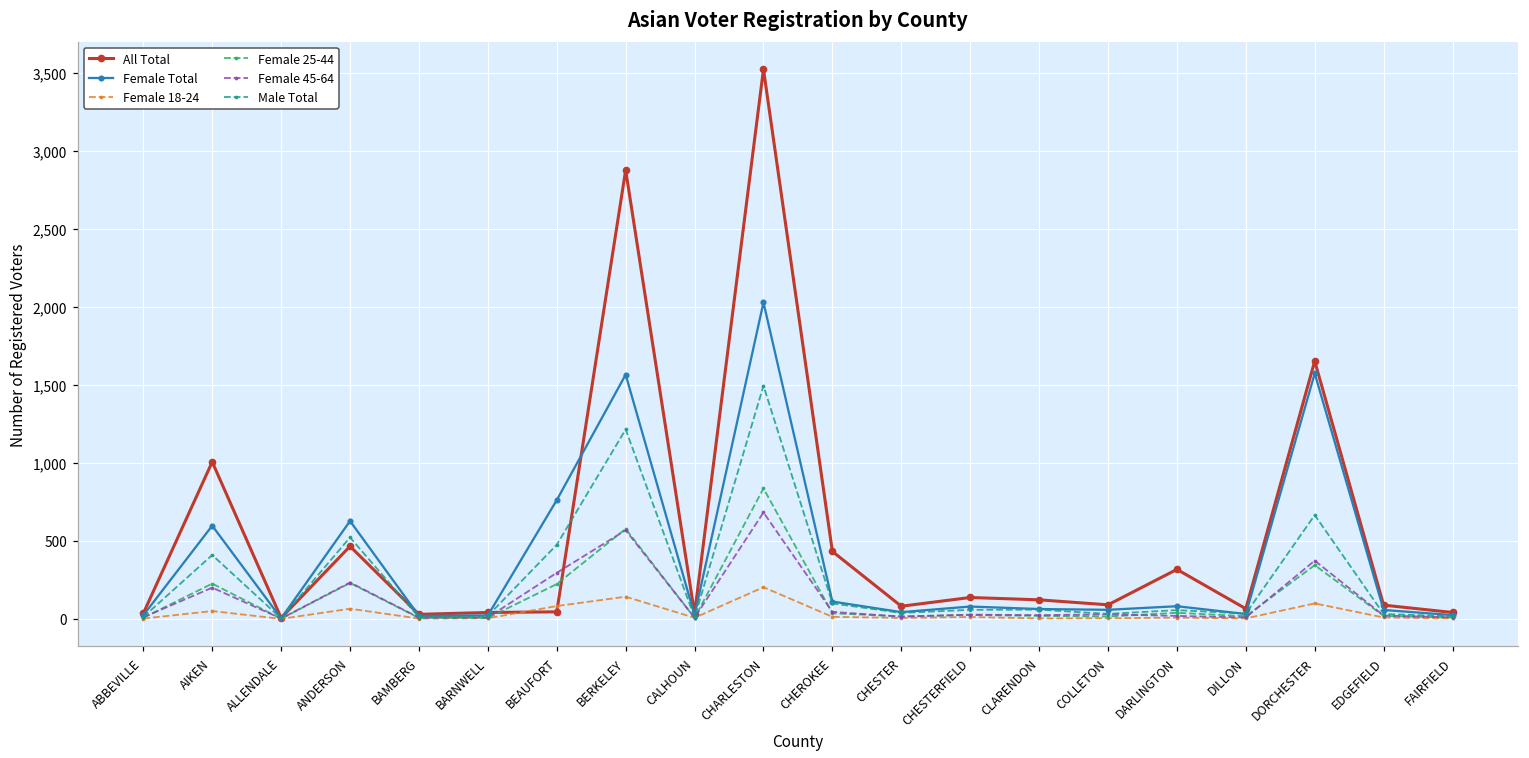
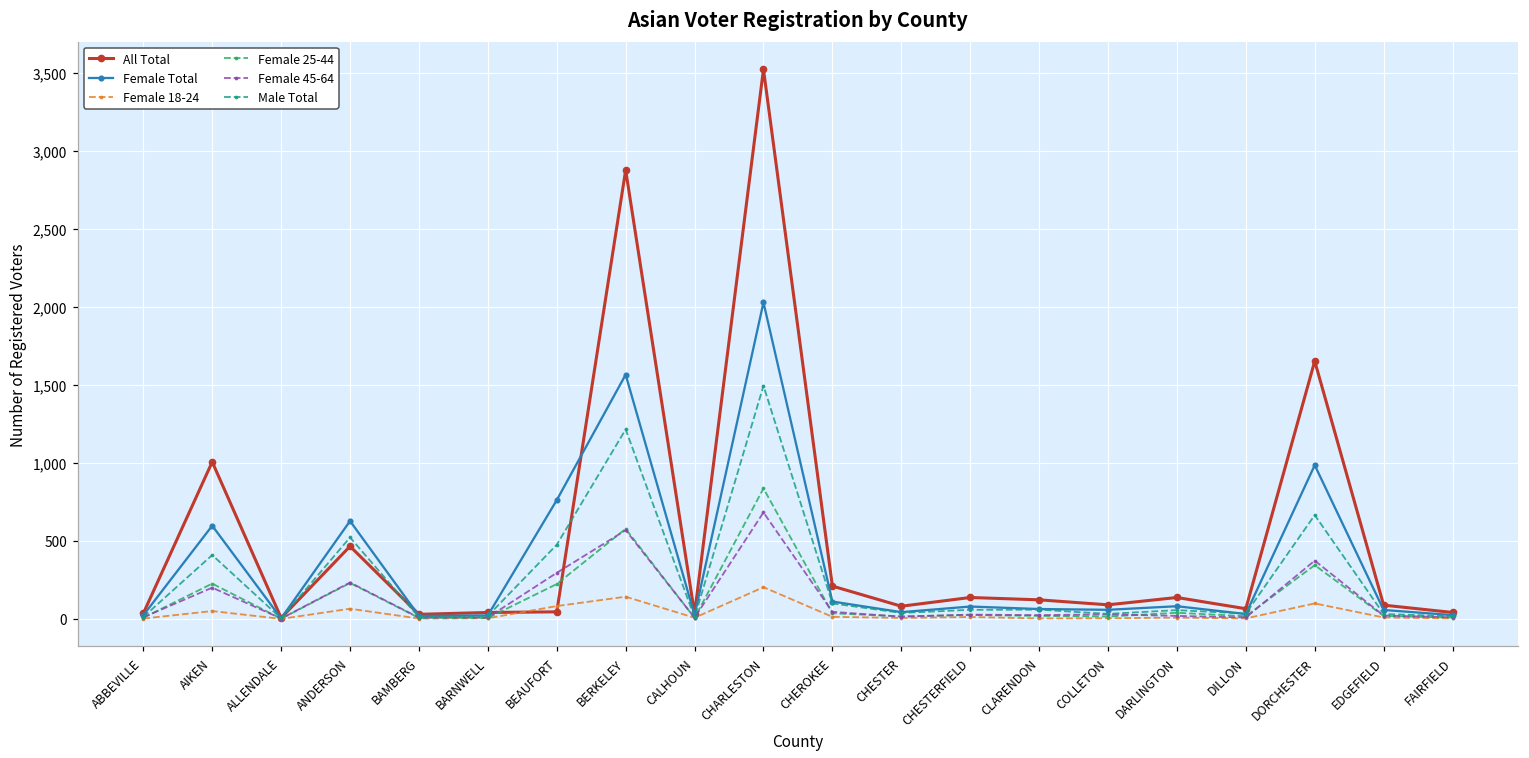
  {
    "All Total": {
      "AIKEN": "1,010",
      "ANDERSON": "470",
      "BARNWELL": "40",
      "BEAUFORT": "50",
      "BERKELEY": "2,880",
      "CHARLESTON": "3,520",
-     "CHEROKEE": "430",
+     "CHEROKEE": "210",
      "CHESTER": "80",
      "CHESTERFIELD": "140",
      "CLARENDON": "120",
      "COLLETON": "90",
-     "DARLINGTON": "320",
+     "DARLINGTON": "140",
      "DILLON": "70",
      "DORCHESTER": "1,650",
      "EDGEFIELD": "90"
    },
    "Female Total": {
      "AIKEN": "600",
      "ANDERSON": "630",
      "BEAUFORT": "760",
      "BERKELEY": "1,570",
      "CHARLESTON": "2,030",
      "CHESTERFIELD": "80",
      "COLLETON": "60",
      "DARLINGTON": "80",
-     "DORCHESTER": "1,570",
+     "DORCHESTER": "990",
      "EDGEFIELD": "60"
    },
    "Female 18-24": {
      "AIKEN": "50",
      "ANDERSON": "70",
      "BEAUFORT": "80",
      "BERKELEY": "140",
      "CHARLESTON": "200",
      "CHEROKEE": "10",
      "DORCHESTER": "100"
    },
    "Female 45-64": {
      "AIKEN": "200",
      "BEAUFORT": "300",
      "CHARLESTON": "680",
      "DORCHESTER": "370"
    }
  }
